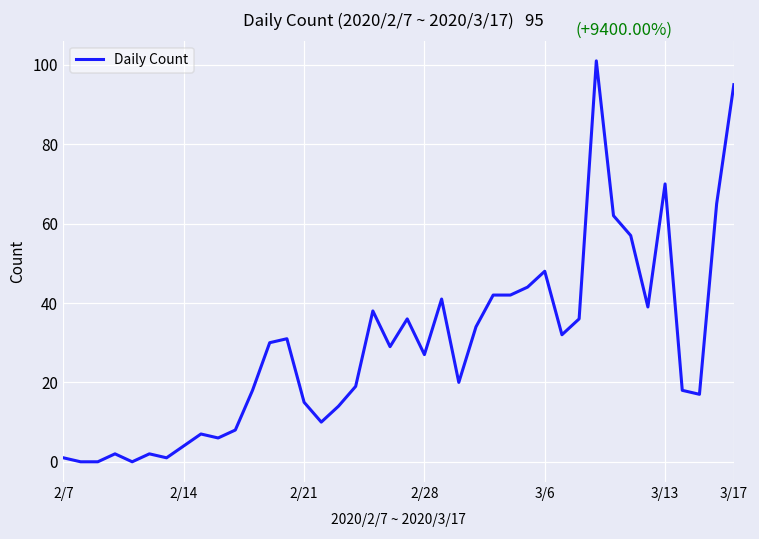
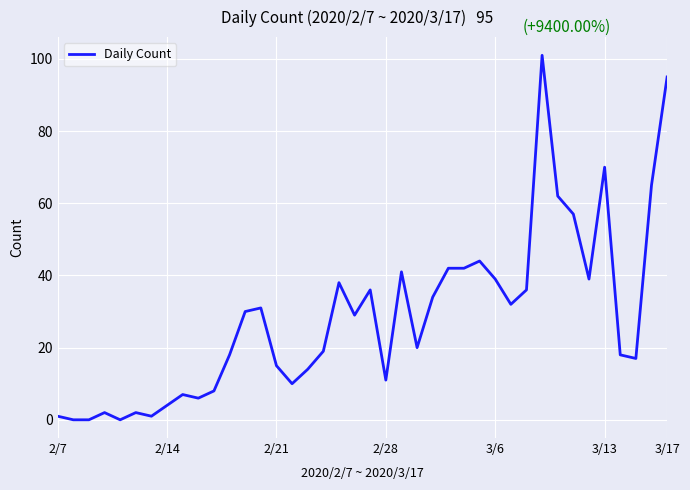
  {
    "2/7": 1,
    "2/14": 4,
    "2/21": 15,
-   "2/28": 27,
-   "3/6": 48,
+   "2/28": 11,
+   "3/6": 39,
    "3/13": 70,
    "3/17": 95
  }
